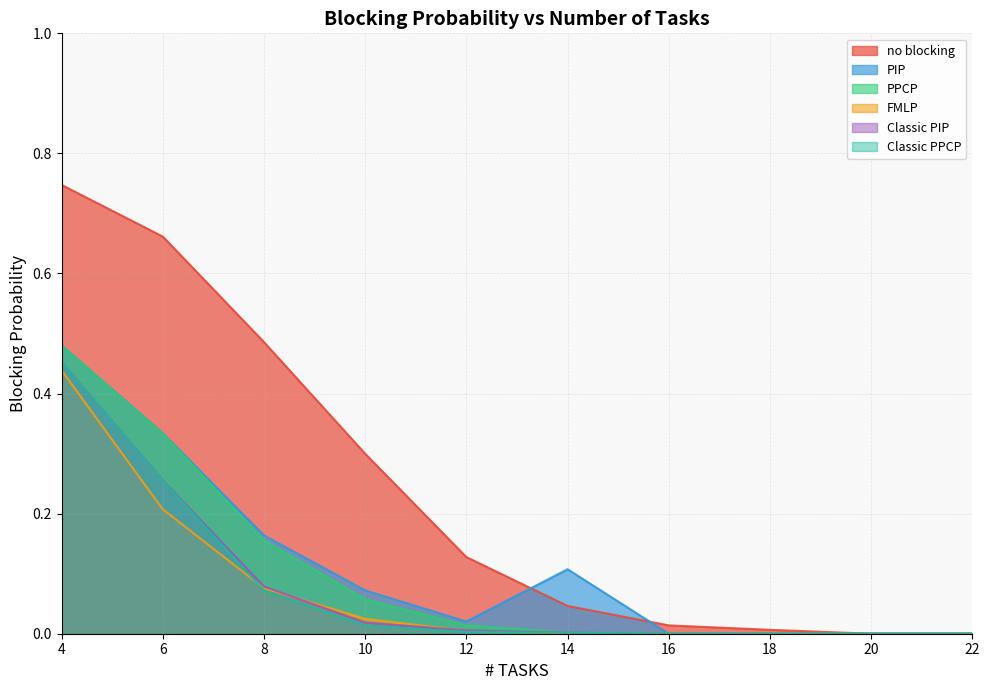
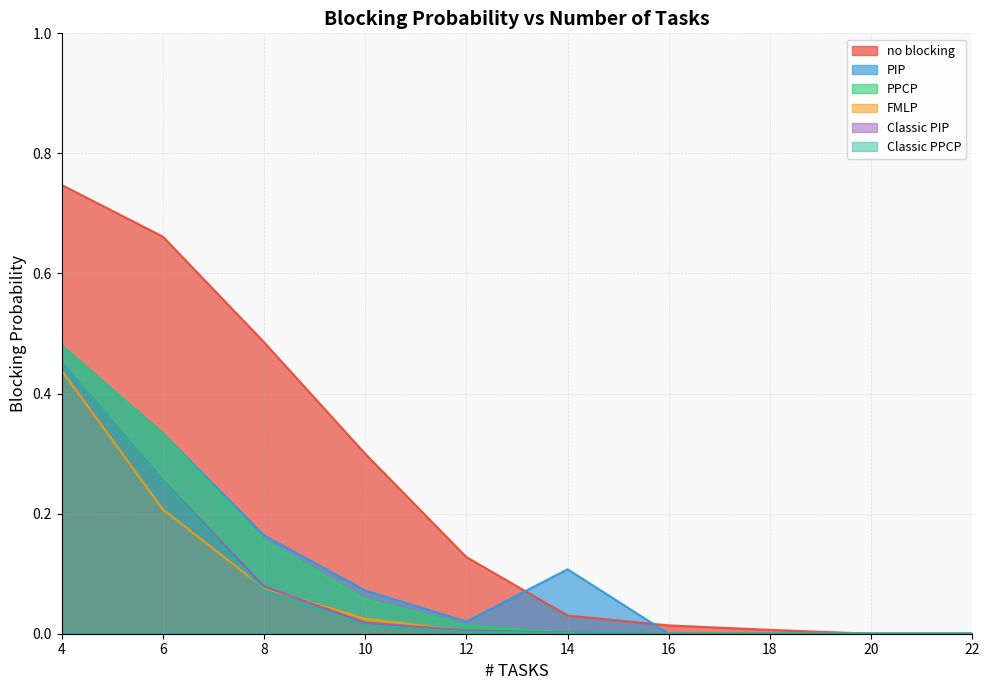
  {
    "no blocking": {
      "4": 0.75,
      "6": 0.66,
      "8": 0.49,
      "10": 0.30,
      "12": 0.13,
-     "14": 0.05,
+     "14": 0.03,
      "16": 0.01,
      "18": 0.01
    },
    "PIP": {
      "8": 0.16,
      "10": 0.07,
      "12": 0.02,
      "14": 0.11
    },
    "FMLP": {
      "4": 0.44,
      "6": 0.21,
      "10": 0.02
    },
    "Classic PIP": {
      "10": 0.02
    }
  }
